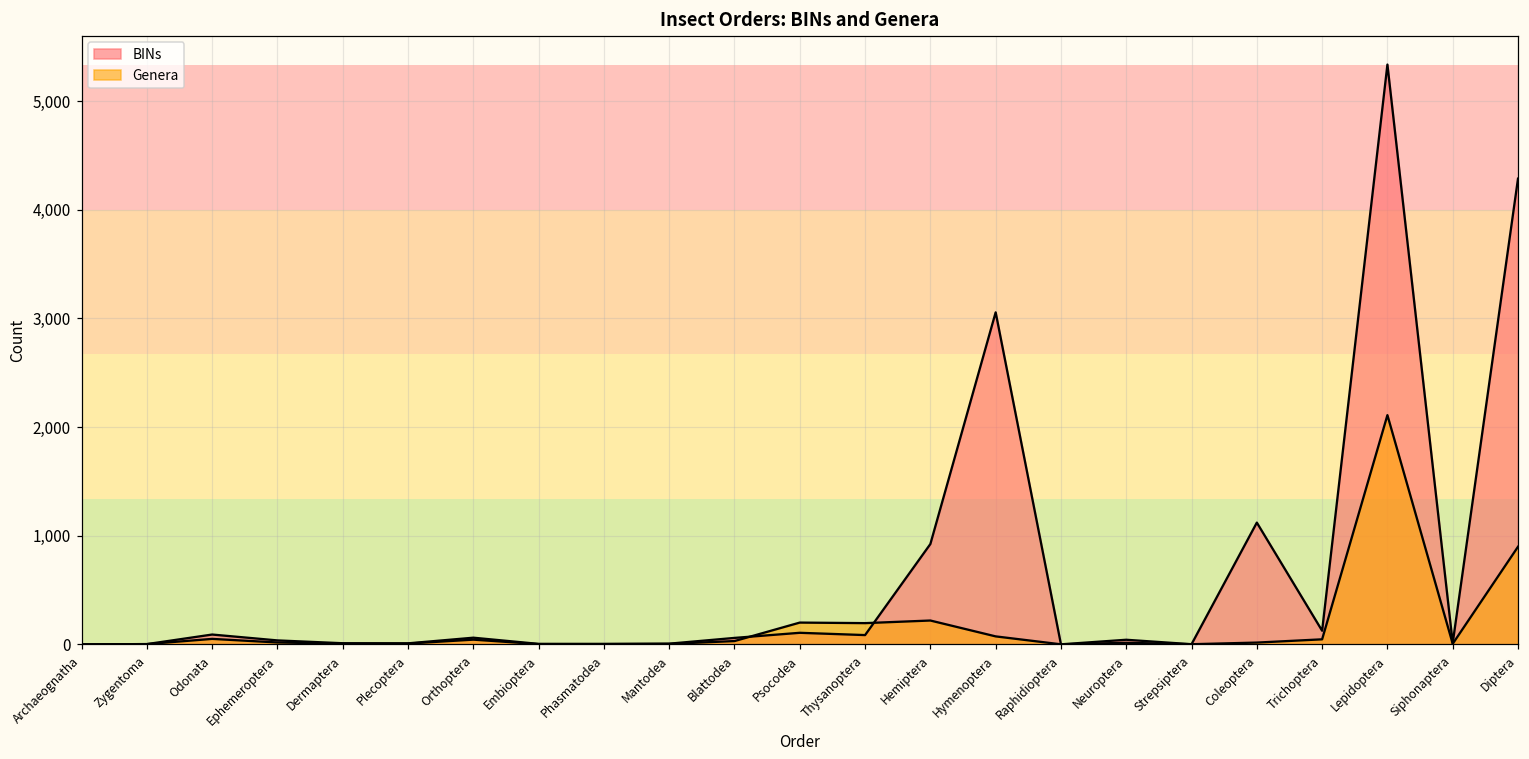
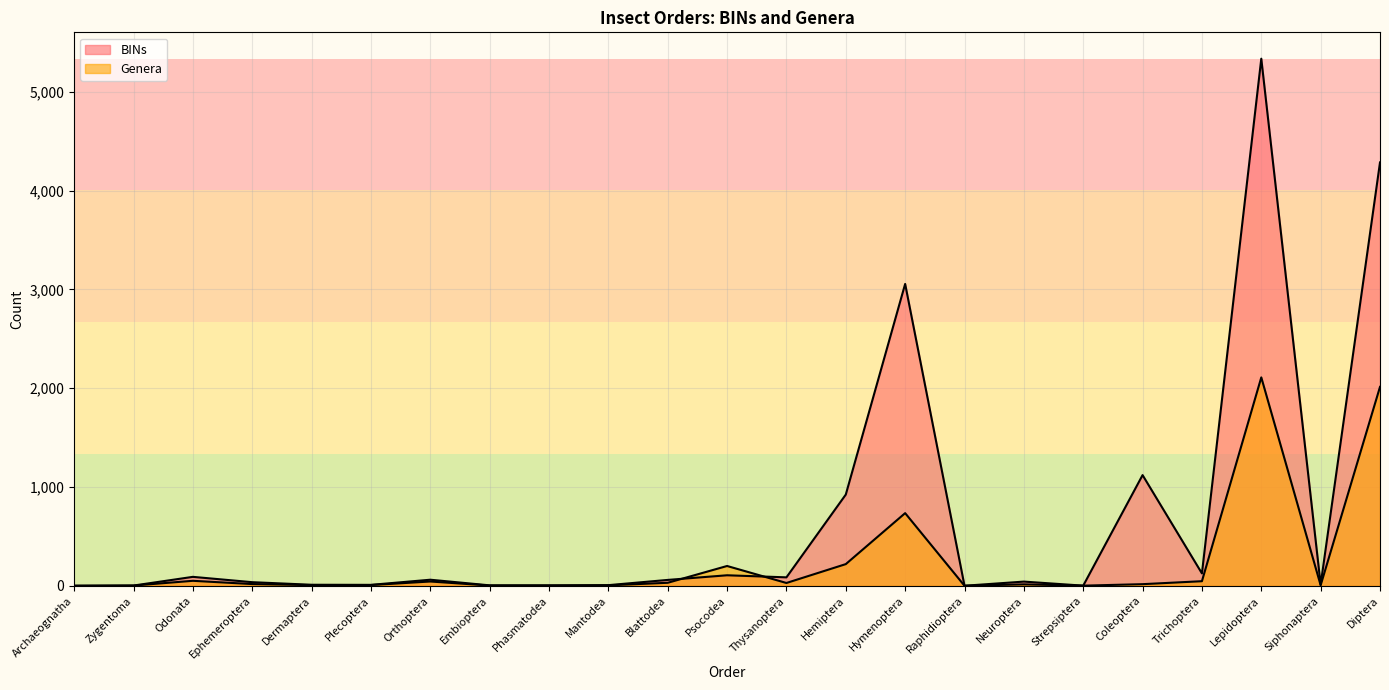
  {
    "BINs": {
      "Odonata": "100",
      "Blattodea": "100",
      "Psocodea": "100",
      "Thysanoptera": "100",
      "Hemiptera": "900",
      "Hymenoptera": "3,100",
      "Neuroptera": "0",
      "Coleoptera": "1,100",
      "Trichoptera": "100",
      "Lepidoptera": "5,300",
      "Diptera": "4,300"
    },
    "Genera": {
      "Odonata": "100",
      "Blattodea": "0",
      "Psocodea": "200",
-     "Thysanoptera": "200",
+     "Thysanoptera": "0",
      "Hemiptera": "200",
-     "Hymenoptera": "100",
+     "Hymenoptera": "700",
      "Neuroptera": "0",
      "Coleoptera": "0",
      "Trichoptera": "0",
      "Lepidoptera": "2,100",
-     "Diptera": "900"
+     "Diptera": "2,000"
    }
  }
